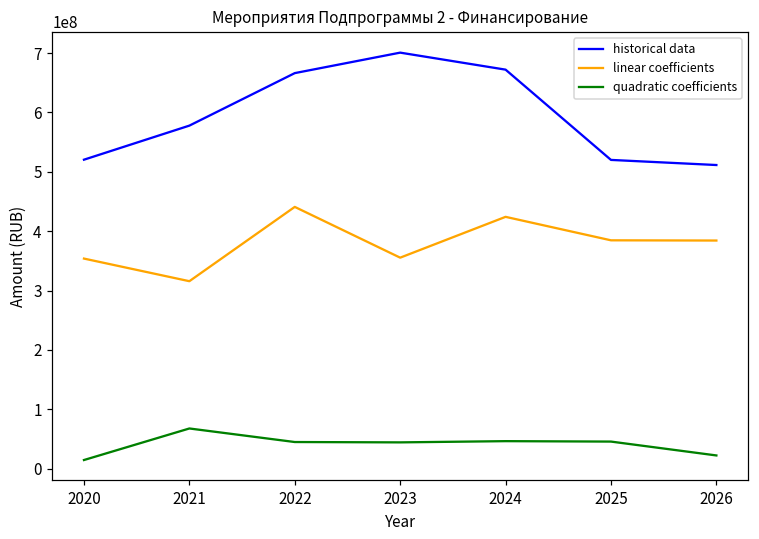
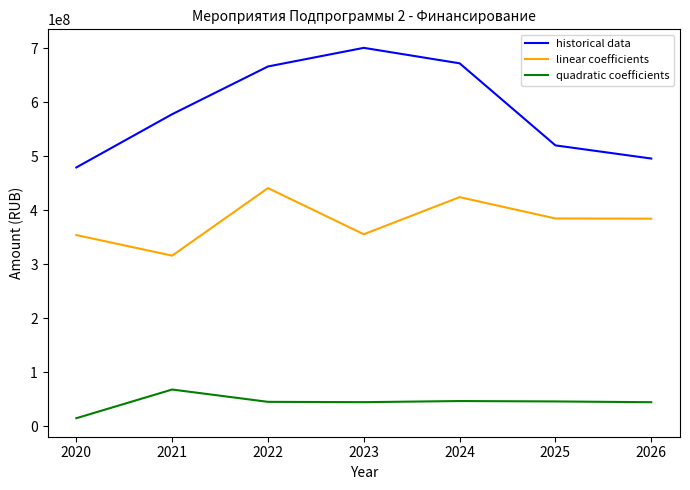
  {
    "historical data": {
-     "2020": 520000000,
+     "2020": 480000000,
      "2021": 580000000,
      "2022": 670000000,
      "2023": 700000000,
      "2024": 670000000,
      "2025": 520000000,
-     "2026": 510000000
+     "2026": 500000000
    },
    "linear coefficients": {
      "2020": 350000000,
      "2021": 320000000,
      "2022": 440000000,
      "2023": 360000000,
      "2024": 420000000,
      "2025": 380000000,
      "2026": 380000000
    },
    "quadratic coefficients": {
      "2020": 10000000,
      "2021": 70000000,
      "2022": 40000000,
      "2023": 40000000,
      "2024": 50000000,
      "2025": 50000000,
-     "2026": 20000000
+     "2026": 40000000
    }
  }
